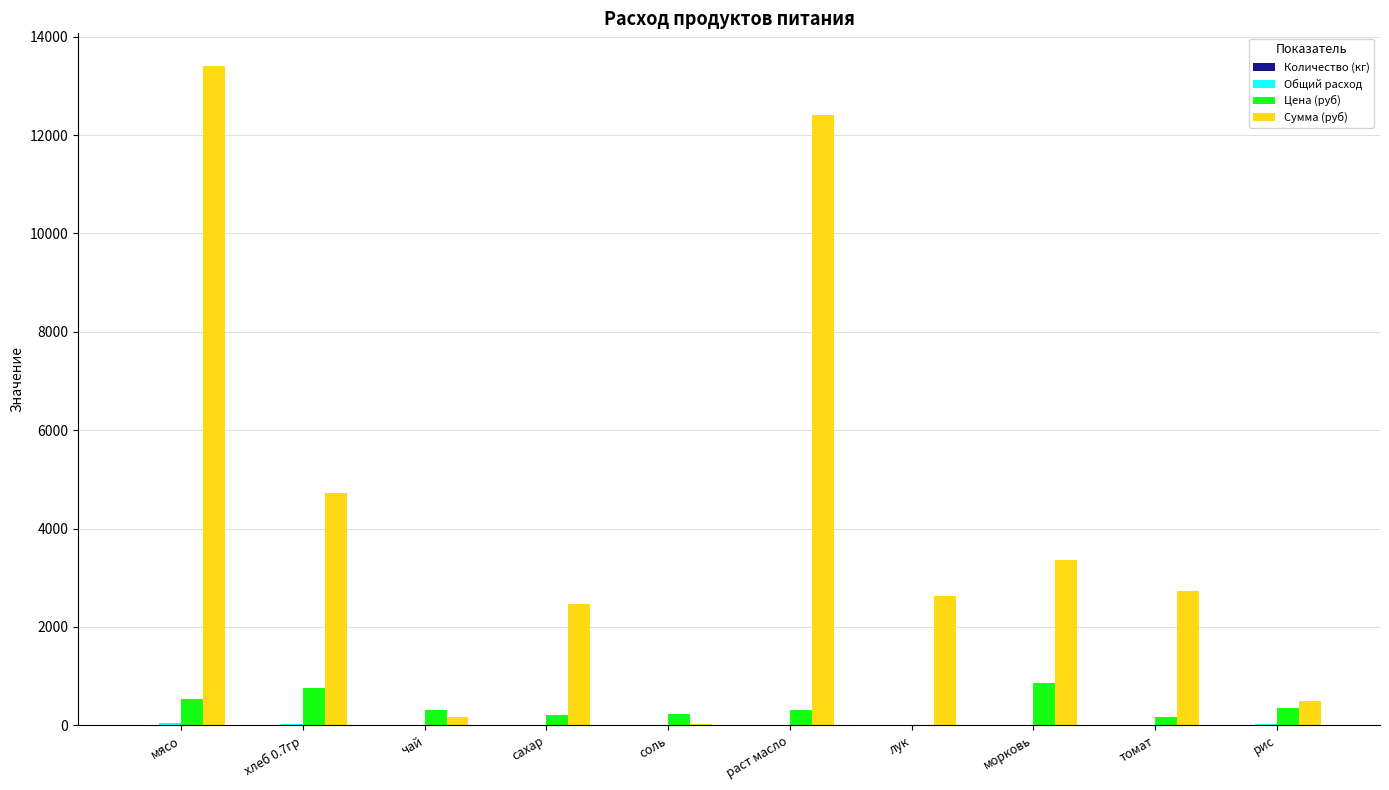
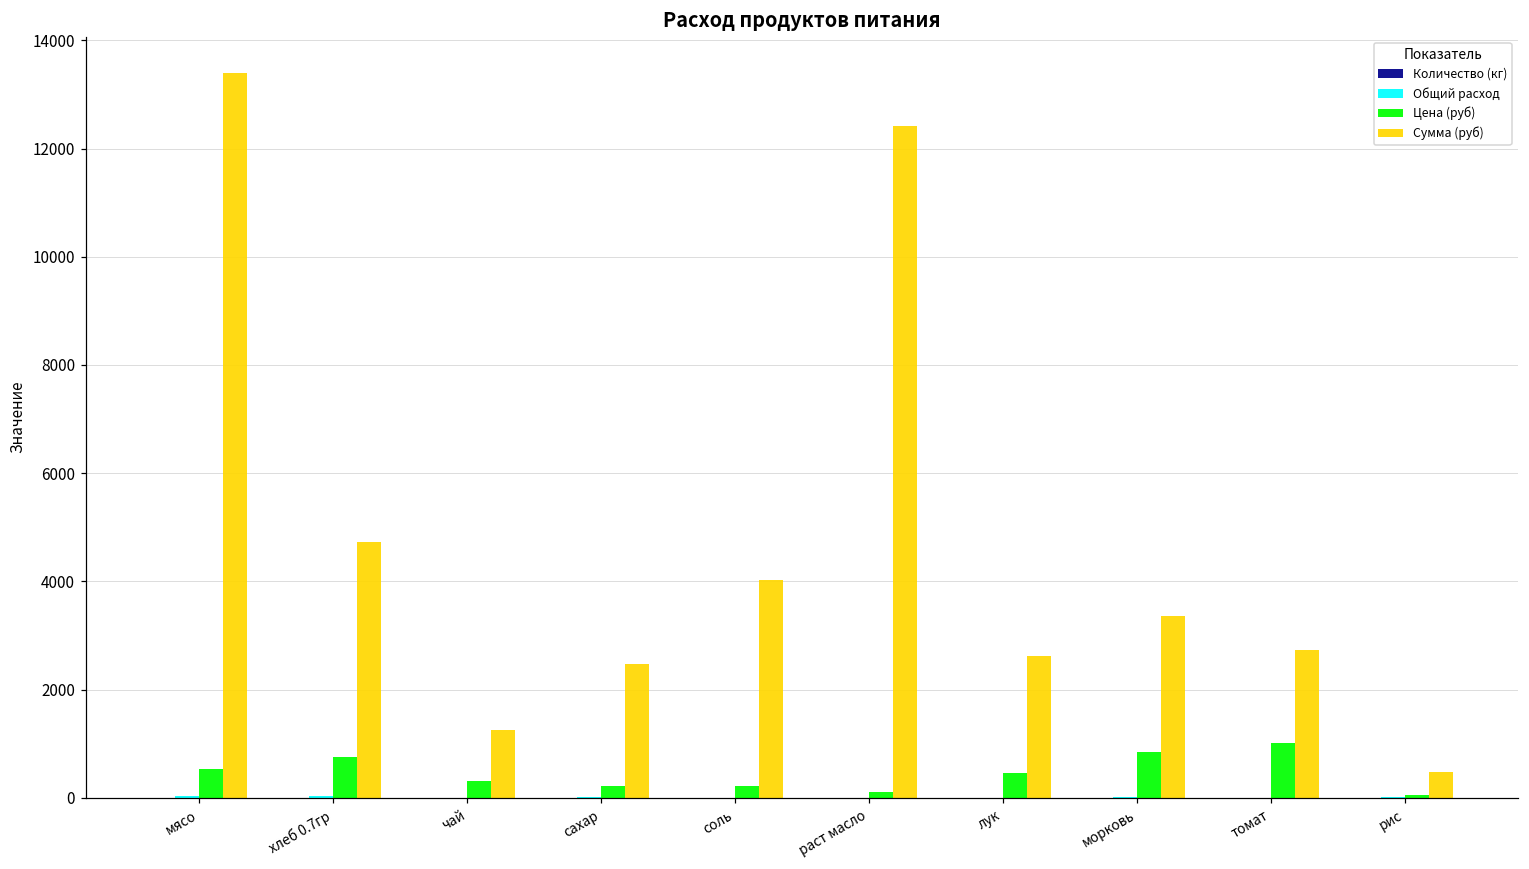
  {
    "Цена (руб)": {
      "мясо": 500,
      "хлеб 0.7гр": 800,
      "чай": 300,
      "сахар": 200,
      "соль": 200,
-     "раст масло": 300,
-     "лук": 0,
+     "раст масло": 100,
+     "лук": 500,
      "морковь": 900,
-     "томат": 200,
-     "рис": 400
+     "томат": 1000,
+     "рис": 0
    },
    "Сумма (руб)": {
      "мясо": 13400,
      "хлеб 0.7гр": 4700,
-     "чай": 200,
+     "чай": 1200,
      "сахар": 2500,
-     "соль": 0,
+     "соль": 4000,
      "раст масло": 12400,
      "лук": 2600,
      "морковь": 3400,
      "томат": 2700,
      "рис": 500
    }
  }
